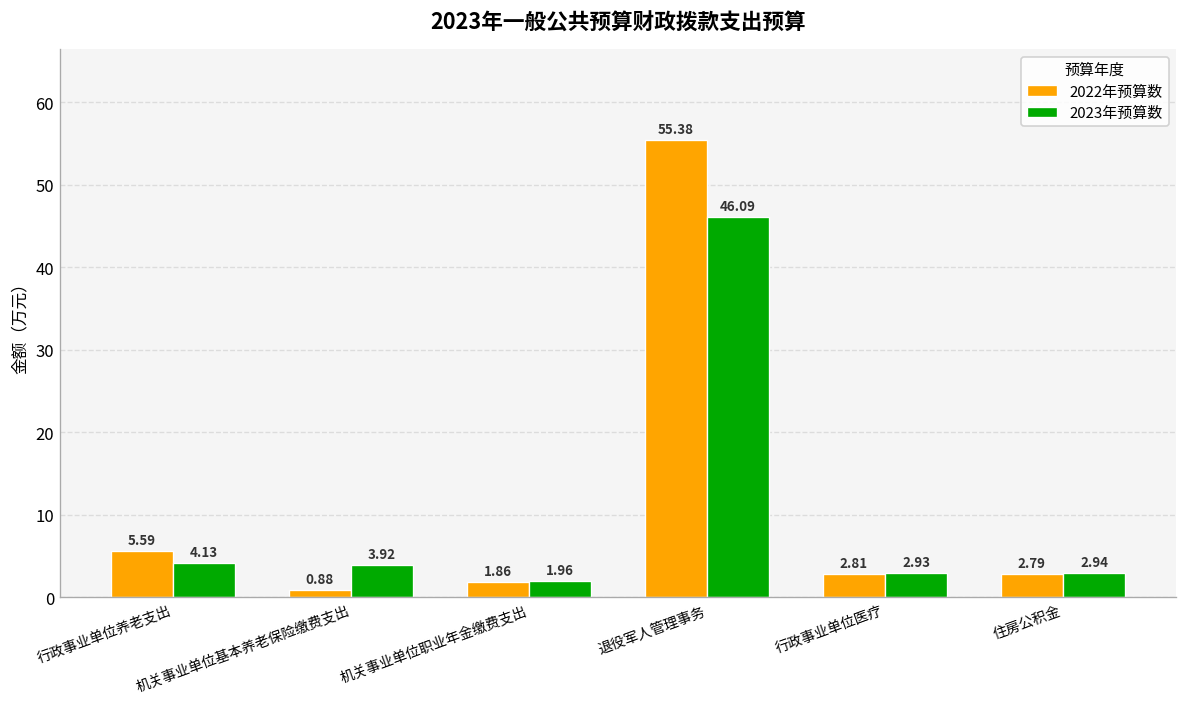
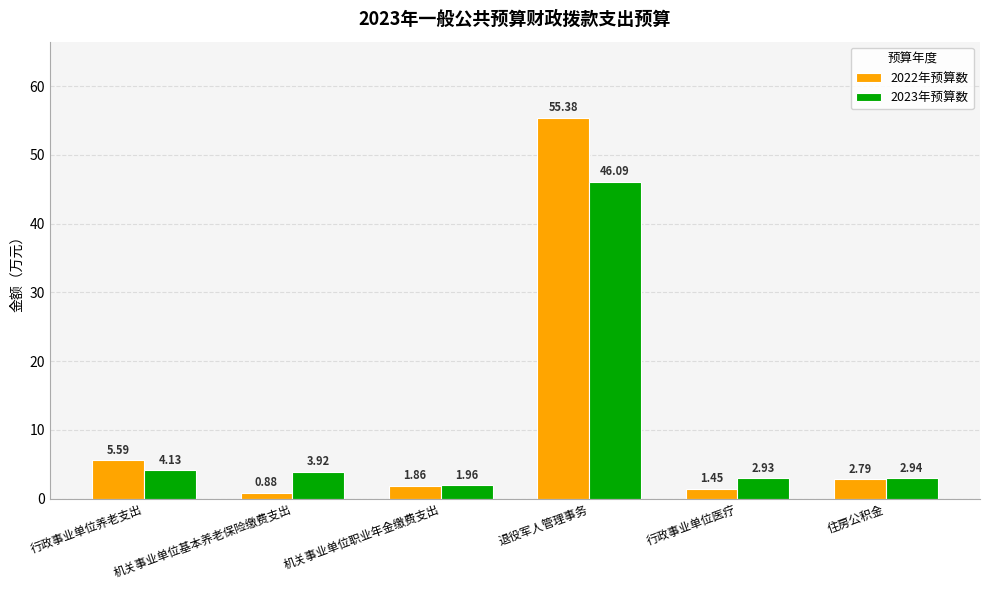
  {
    "2022年预算数": {
      "行政事业单位养老支出": 5.59,
      "机关事业单位基本养老保险缴费支出": 0.88,
      "机关事业单位职业年金缴费支出": 1.86,
      "退役军人管理事务": 55.38,
-     "行政事业单位医疗": 2.81,
+     "行政事业单位医疗": 1.45,
      "住房公积金": 2.79
    },
    "2023年预算数": {
      "行政事业单位养老支出": 4.13,
      "机关事业单位基本养老保险缴费支出": 3.92,
      "机关事业单位职业年金缴费支出": 1.96,
      "退役军人管理事务": 46.09,
      "行政事业单位医疗": 2.93,
      "住房公积金": 2.94
    }
  }
